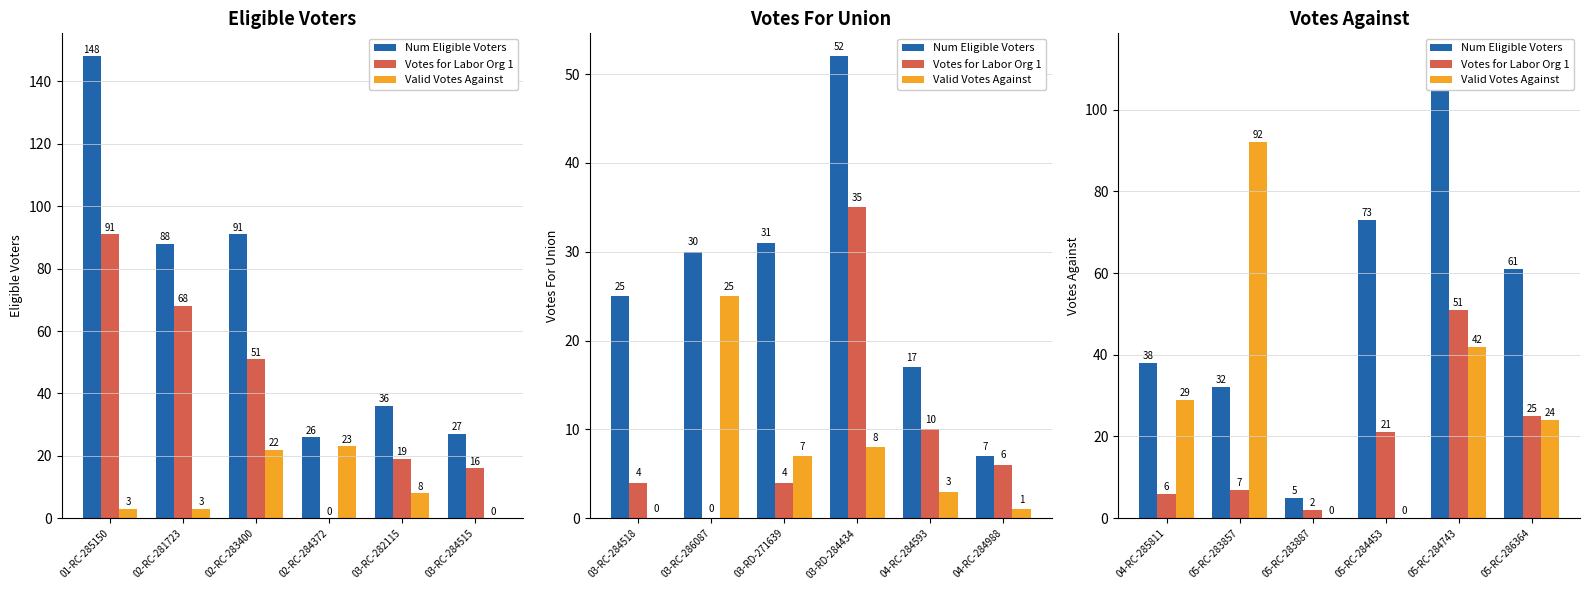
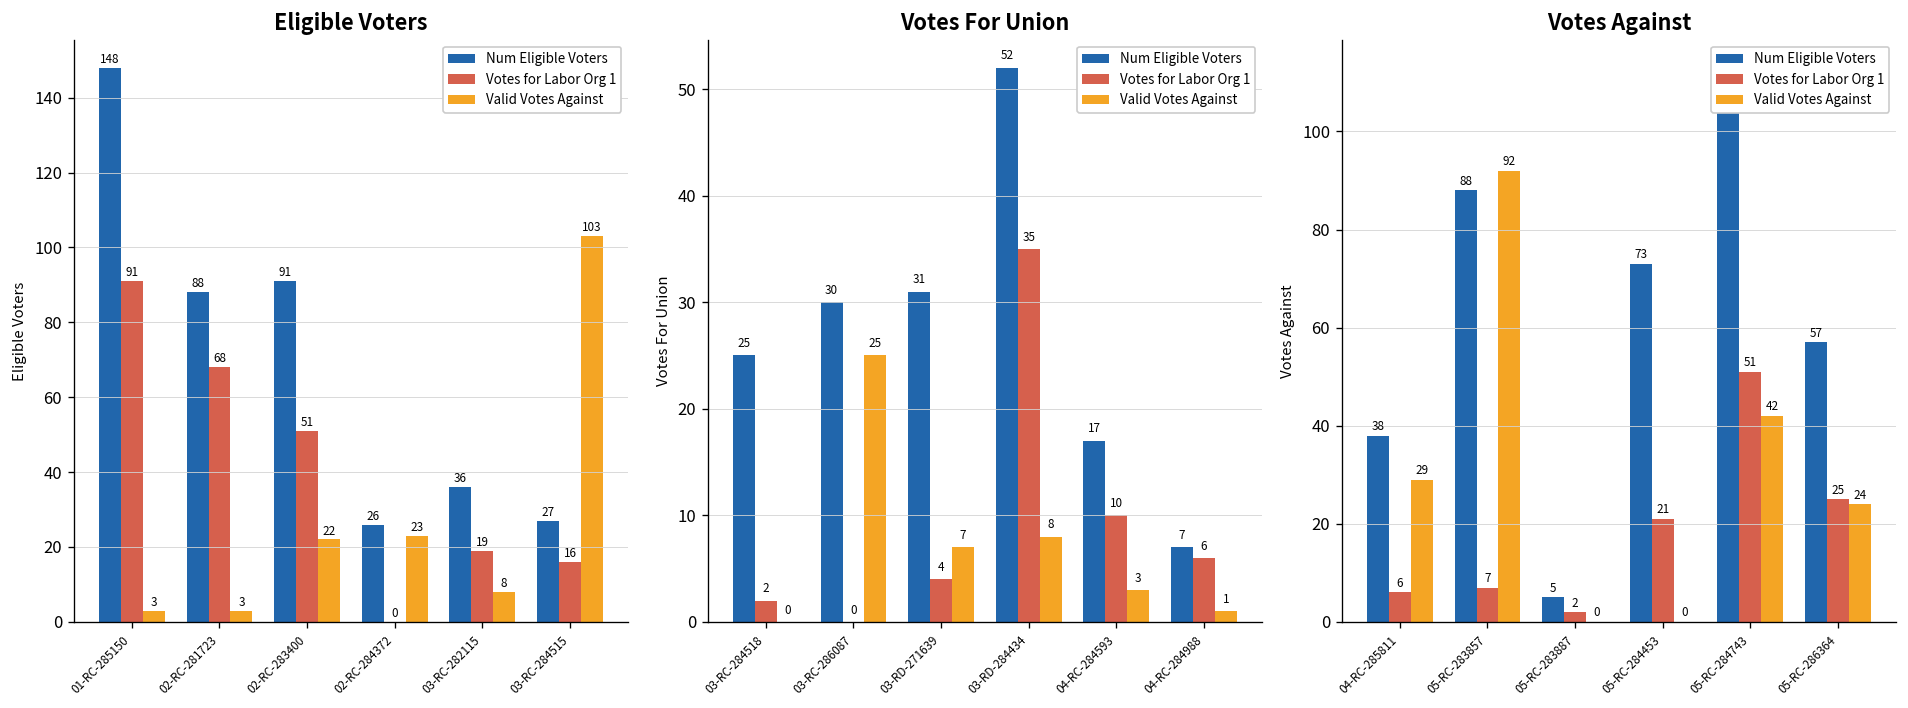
  {
    "Eligible Voters": {
      "Num Eligible Voters": {
        "01-RC-285150": 148,
        "02-RC-281723": 88,
        "02-RC-283400": 91,
        "02-RC-284372": 26,
        "03-RC-282115": 36,
        "03-RC-284515": 27
      },
      "Votes for Labor Org 1": {
        "01-RC-285150": 91,
        "02-RC-281723": 68,
        "02-RC-283400": 51,
        "02-RC-284372": 0,
        "03-RC-282115": 19,
        "03-RC-284515": 16
      },
      "Valid Votes Against": {
        "01-RC-285150": 3,
        "02-RC-281723": 3,
        "02-RC-283400": 22,
        "02-RC-284372": 23,
        "03-RC-282115": 8,
-       "03-RC-284515": 0
+       "03-RC-284515": 103
      }
    },
    "Votes For Union": {
      "Num Eligible Voters": {
        "03-RC-284518": 25,
        "03-RC-286087": 30,
        "03-RD-271639": 31,
        "03-RD-284434": 52,
        "04-RC-284593": 17,
        "04-RC-284988": 7
      },
      "Votes for Labor Org 1": {
-       "03-RC-284518": 4,
+       "03-RC-284518": 2,
        "03-RC-286087": 0,
        "03-RD-271639": 4,
        "03-RD-284434": 35,
        "04-RC-284593": 10,
        "04-RC-284988": 6
      },
      "Valid Votes Against": {
        "03-RC-284518": 0,
        "03-RC-286087": 25,
        "03-RD-271639": 7,
        "03-RD-284434": 8,
        "04-RC-284593": 3,
        "04-RC-284988": 1
      }
    },
    "Votes Against": {
      "Num Eligible Voters": {
        "04-RC-285811": 38,
-       "05-RC-283857": 32,
+       "05-RC-283857": 88,
        "05-RC-283887": 5,
        "05-RC-284453": 73,
-       "05-RC-286364": 61
+       "05-RC-286364": 57
      },
      "Votes for Labor Org 1": {
        "04-RC-285811": 6,
        "05-RC-283857": 7,
        "05-RC-283887": 2,
        "05-RC-284453": 21,
        "05-RC-284743": 51,
        "05-RC-286364": 25
      },
      "Valid Votes Against": {
        "04-RC-285811": 29,
        "05-RC-283857": 92,
        "05-RC-283887": 0,
        "05-RC-284453": 0,
        "05-RC-284743": 42,
        "05-RC-286364": 24
      }
    }
  }
